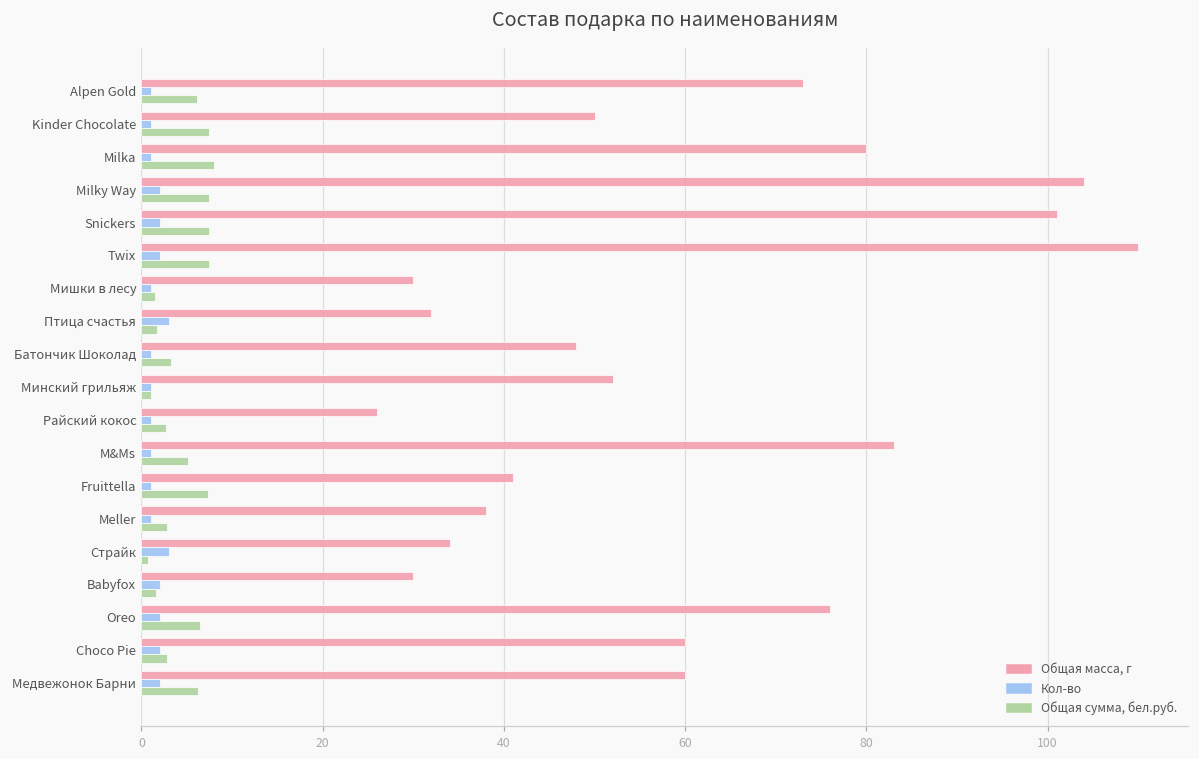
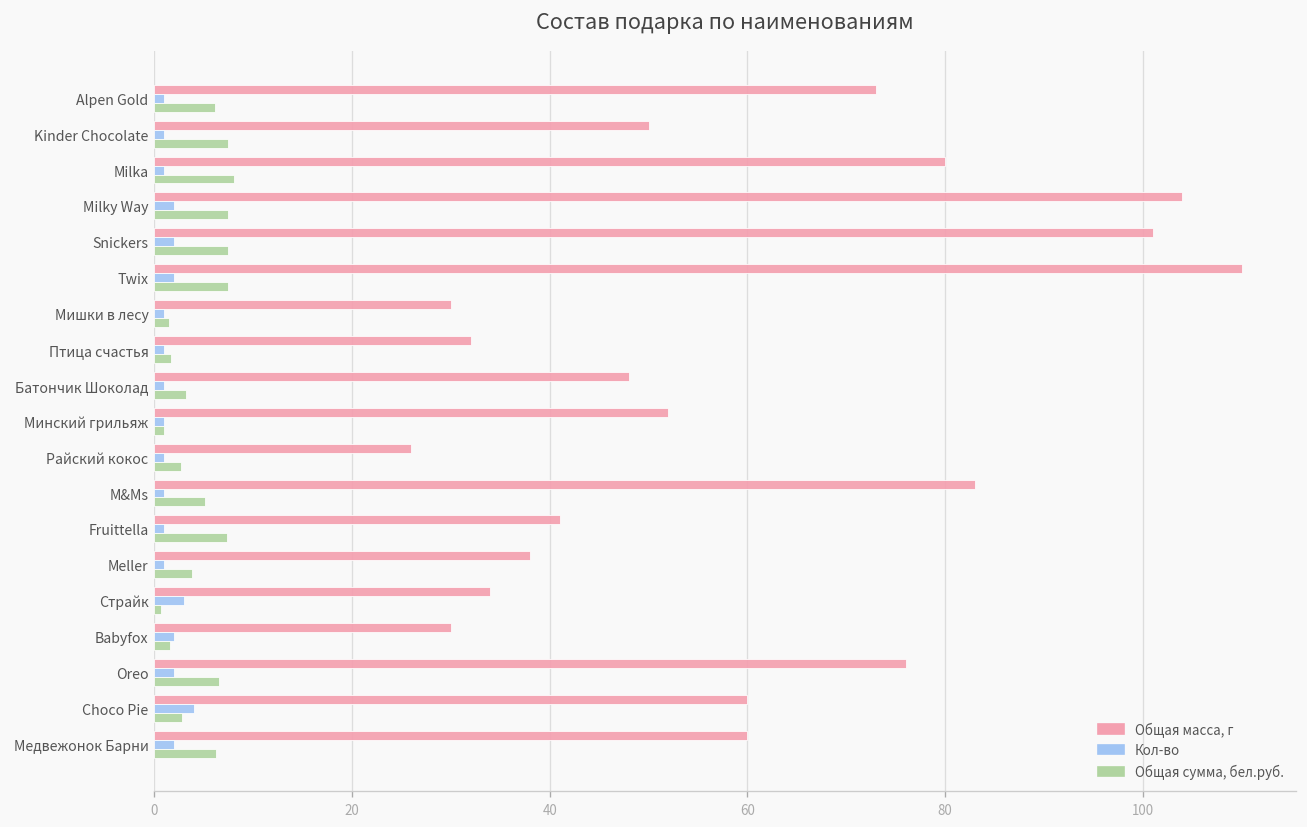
  {
    "Общая масса, г": {
      "Alpen Gold": 73,
      "Kinder Chocolate": 50,
      "Milka": 80,
      "Milky Way": 104,
      "Snickers": 101,
      "Twix": 110,
      "Мишки в лесу": 30,
      "Птица счастья": 32,
      "Батончик Шоколад": 48,
      "Минский грильяж": 52,
      "Райский кокос": 26,
      "M&Ms": 83,
      "Fruittella": 41,
      "Meller": 38,
      "Страйк": 34,
      "Babyfox": 30,
      "Oreo": 76,
      "Choco Pie": 60,
      "Медвежонок Барни": 60
    },
    "Кол-во": {
      "Alpen Gold": 1,
      "Kinder Chocolate": 1,
      "Milka": 1,
      "Milky Way": 2,
      "Snickers": 2,
      "Twix": 2,
      "Мишки в лесу": 1,
-     "Птица счастья": 3,
+     "Птица счастья": 1,
      "Батончик Шоколад": 1,
      "Минский грильяж": 1,
      "Райский кокос": 1,
      "M&Ms": 1,
      "Fruittella": 1,
      "Meller": 1,
      "Страйк": 3,
      "Babyfox": 2,
      "Oreo": 2,
-     "Choco Pie": 2,
+     "Choco Pie": 4,
      "Медвежонок Барни": 2
    },
    "Общая сумма, бел.руб.": {
      "Alpen Gold": 6,
      "Kinder Chocolate": 7,
      "Milka": 8,
      "Milky Way": 7,
      "Snickers": 7,
      "Twix": 7,
      "Мишки в лесу": 1,
      "Птица счастья": 2,
      "Батончик Шоколад": 3,
      "Минский грильяж": 1,
      "Райский кокос": 3,
      "M&Ms": 5,
      "Fruittella": 7,
-     "Meller": 3,
+     "Meller": 4,
      "Страйк": 1,
      "Babyfox": 2,
      "Oreo": 7,
      "Choco Pie": 3,
      "Медвежонок Барни": 6
    }
  }
